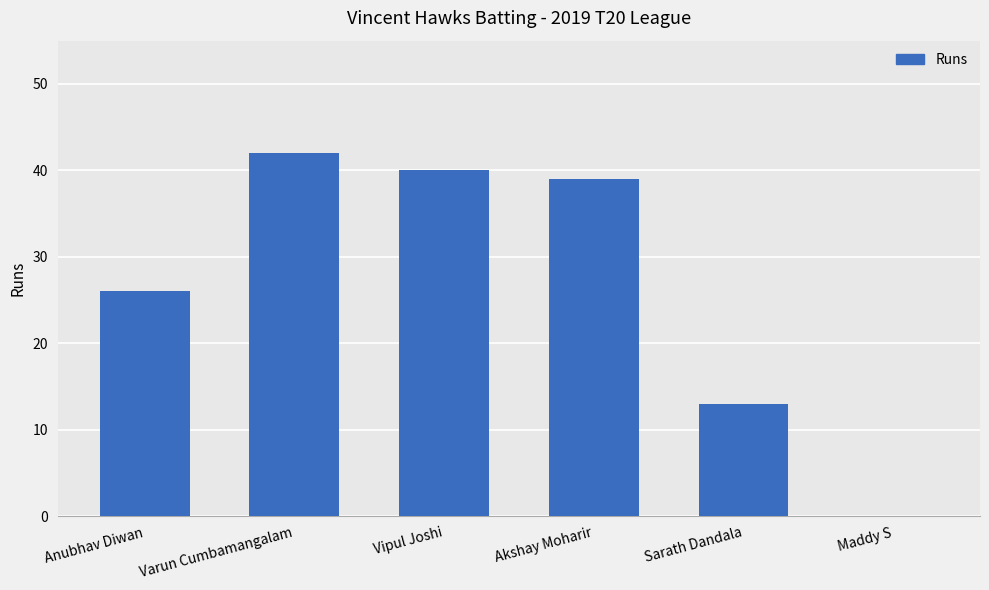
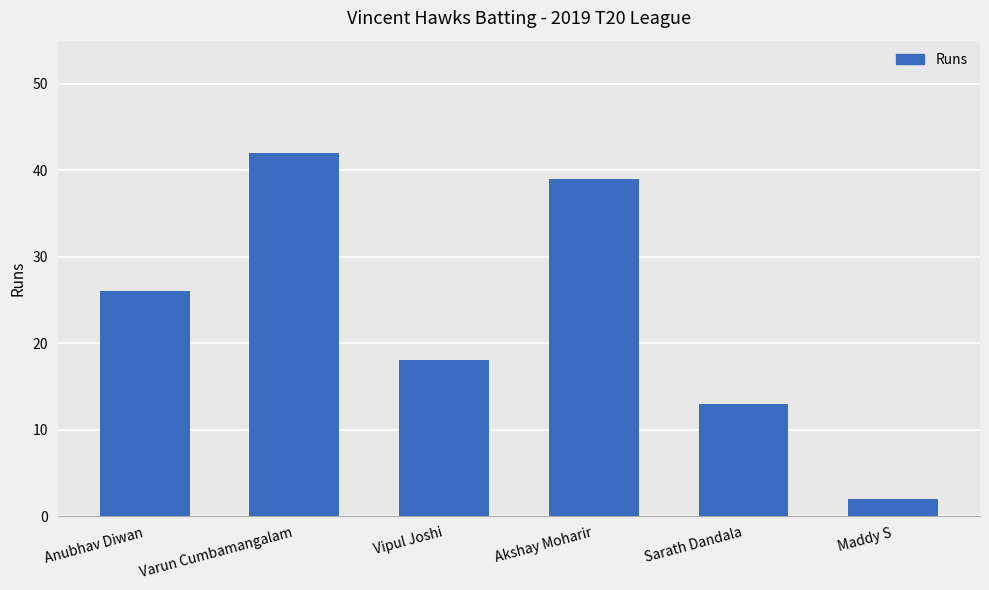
  {
    "Anubhav Diwan": 26,
    "Varun Cumbamangalam": 42,
-   "Vipul Joshi": 40,
+   "Vipul Joshi": 18,
    "Akshay Moharir": 39,
    "Sarath Dandala": 13,
-   "Maddy S": 0
+   "Maddy S": 2
  }
